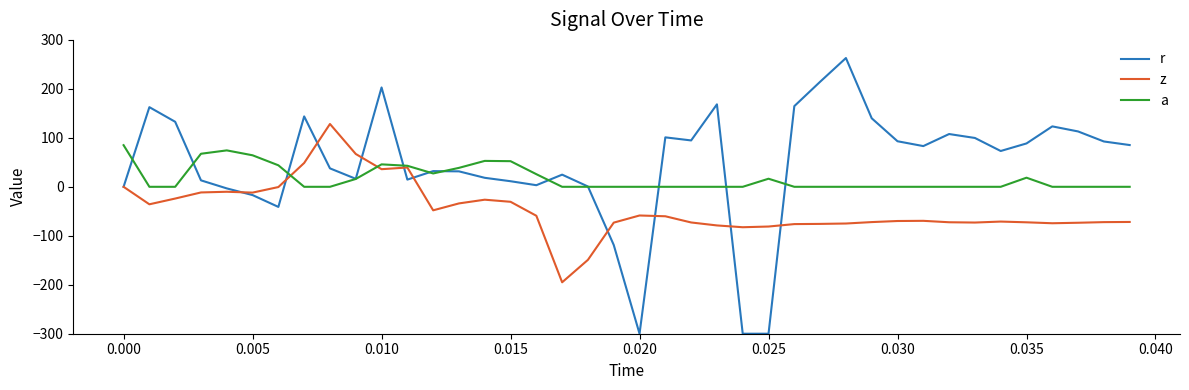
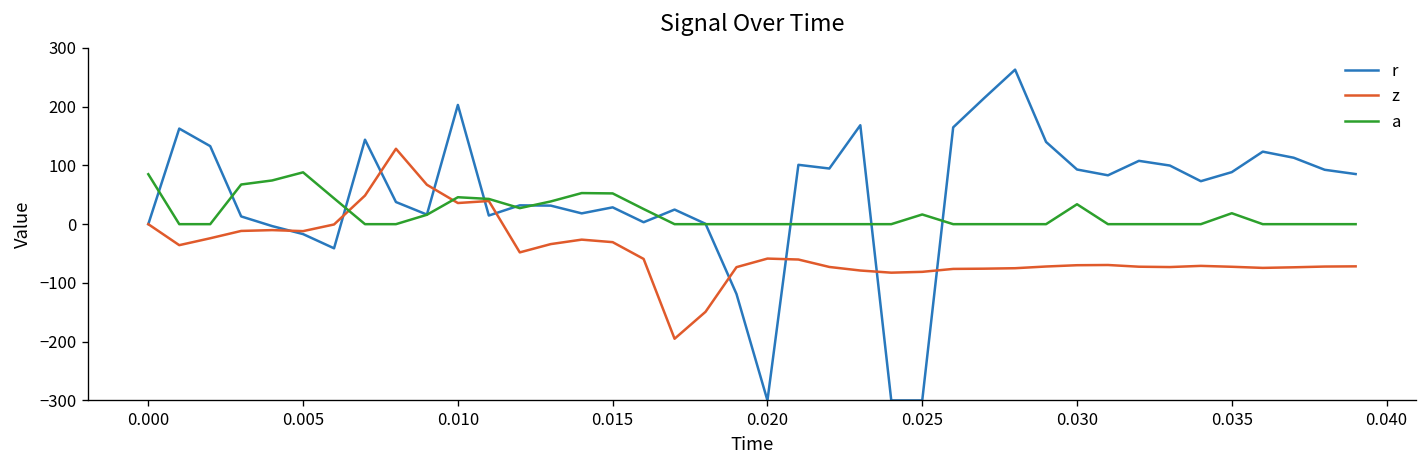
  {
    "r": {
      "0.010": 200,
-     "0.015": 10,
+     "0.015": 30,
      "0.020": -300,
      "0.025": -300,
      "0.030": 90,
      "0.035": 90
    },
    "z": {
      "0.010": 40,
      "0.015": -30,
      "0.020": -60,
      "0.025": -80,
      "0.030": -70,
      "0.035": -70
    },
    "a": {
      "0.000": 90,
-     "0.005": 60,
+     "0.005": 90,
      "0.010": 50,
      "0.015": 50,
      "0.020": 0,
      "0.025": 20,
-     "0.030": 0,
+     "0.030": 30,
      "0.035": 20
    }
  }
